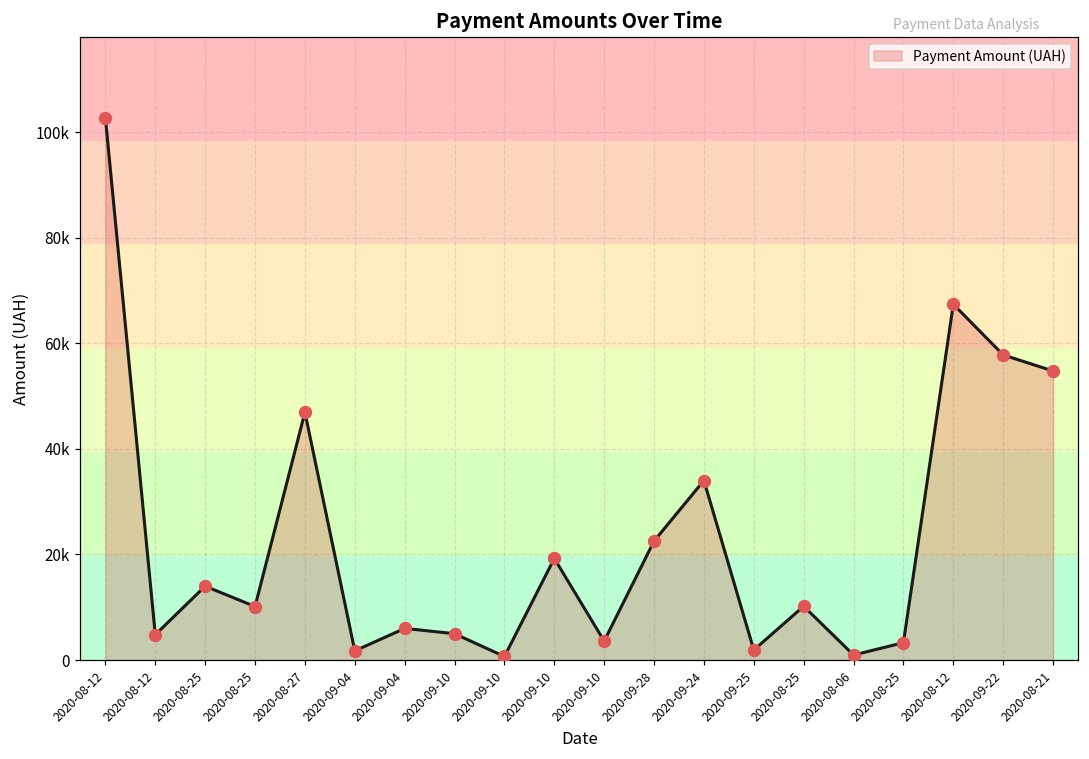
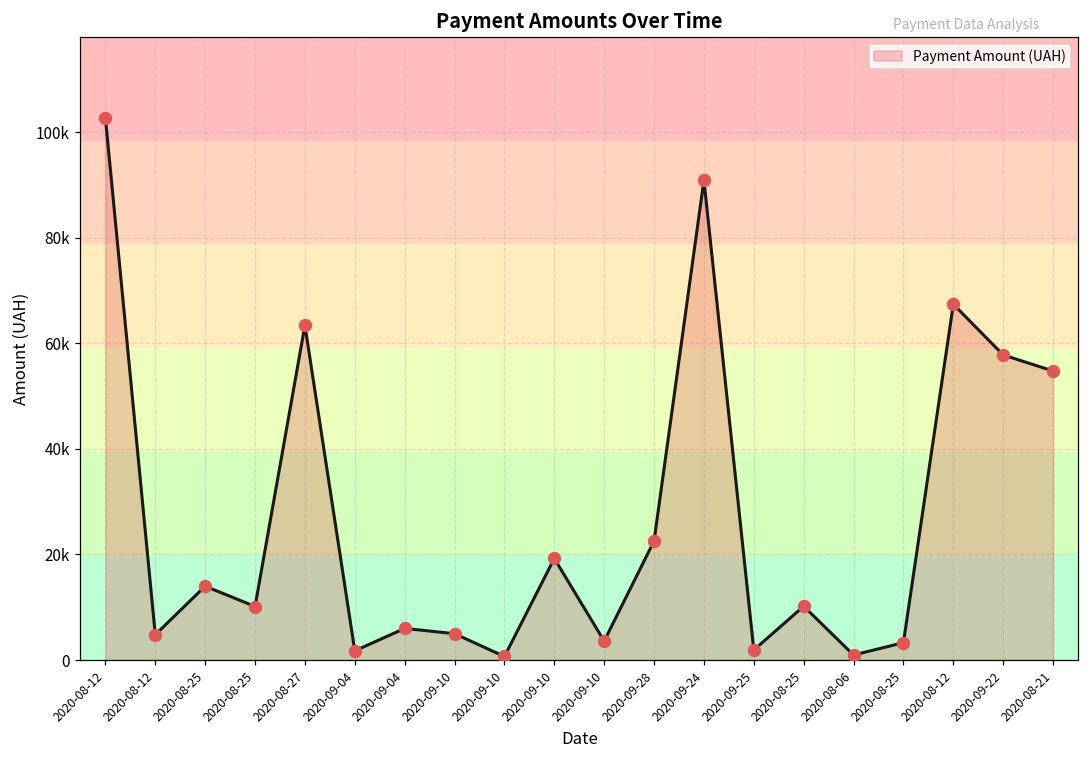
  {
-   "2020-08-27": 47000,
+   "2020-08-27": 63000,
    "2020-09-28": 23000,
-   "2020-09-24": 34000,
+   "2020-09-24": 91000,
    "2020-09-25": 2000,
    "2020-08-06": 1000,
    "2020-09-22": 58000,
    "2020-08-21": 55000
  }
